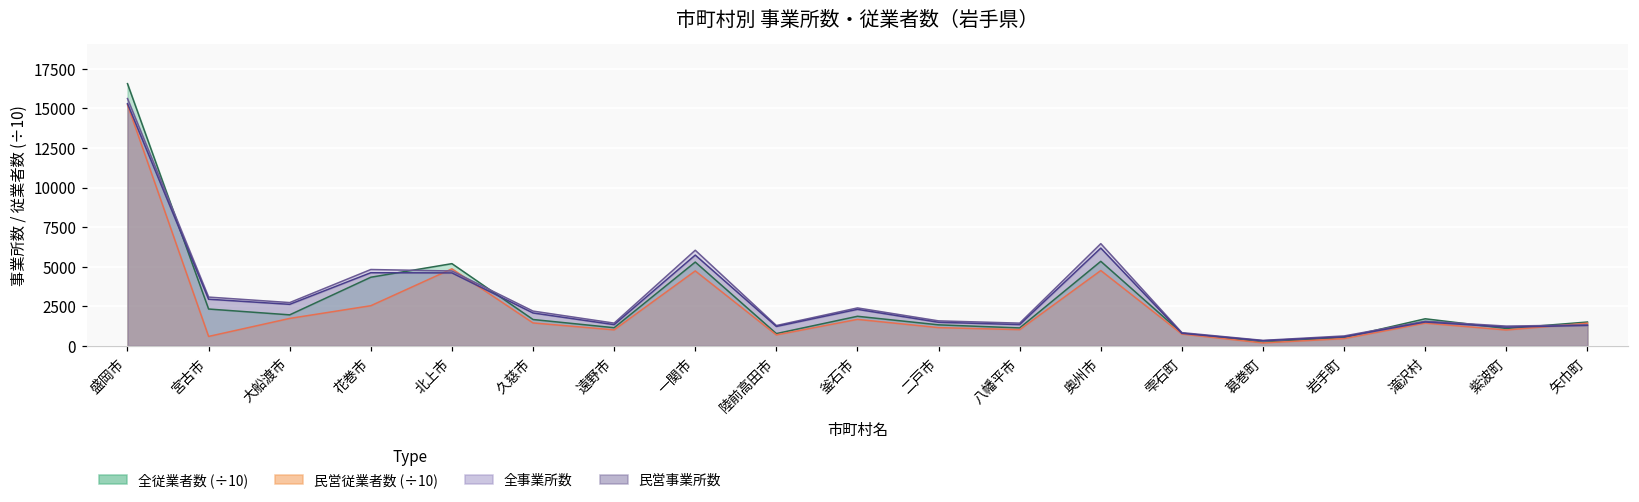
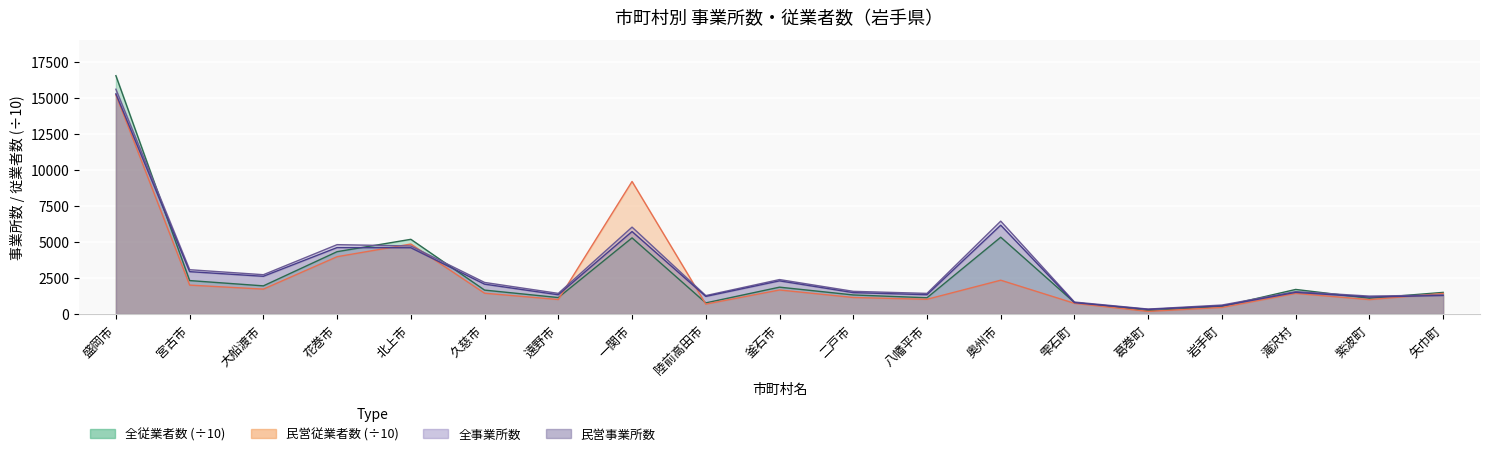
  {
    "民営従業者数 (÷10)": {
-     "宮古市": 600,
+     "宮古市": 2000,
      "大船渡市": 1700,
-     "花巻市": 2500,
+     "花巻市": 4000,
      "久慈市": 1400,
-     "一関市": 4700,
+     "一関市": 9200,
      "釜石市": 1700,
-     "奥州市": 4800
+     "奥州市": 2400
    }
  }
